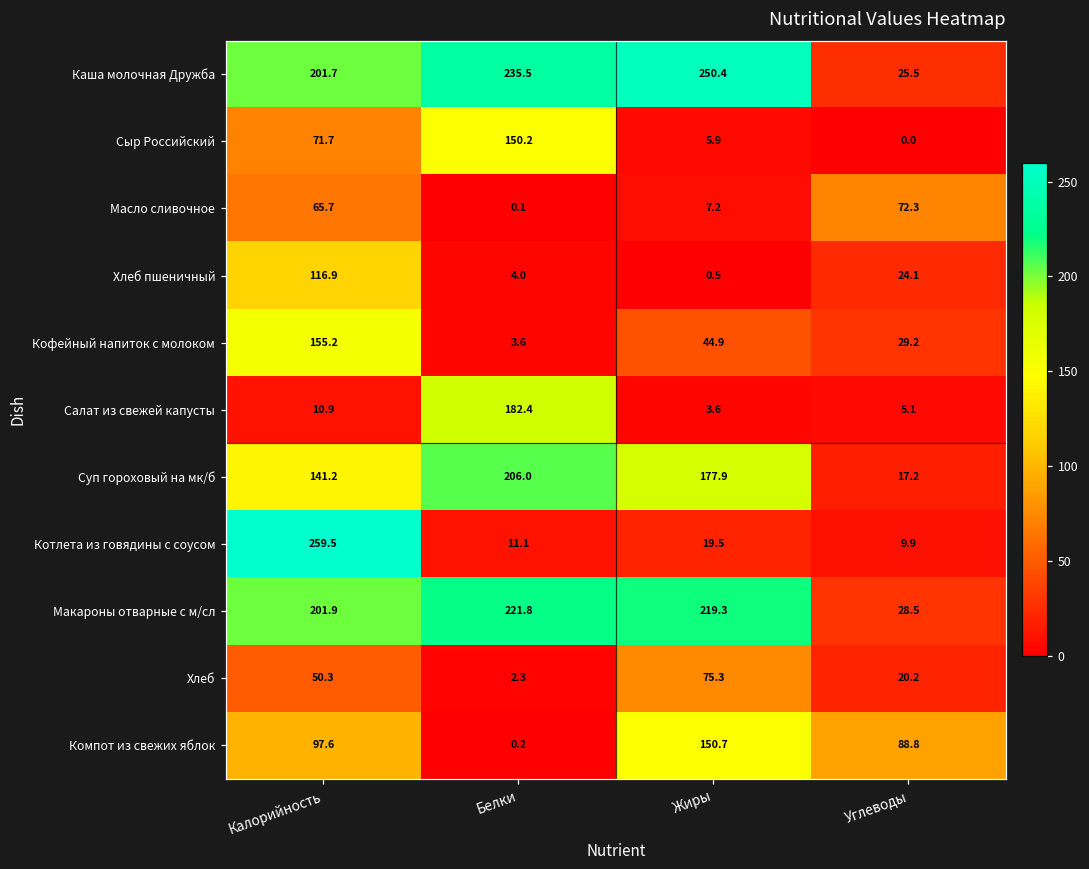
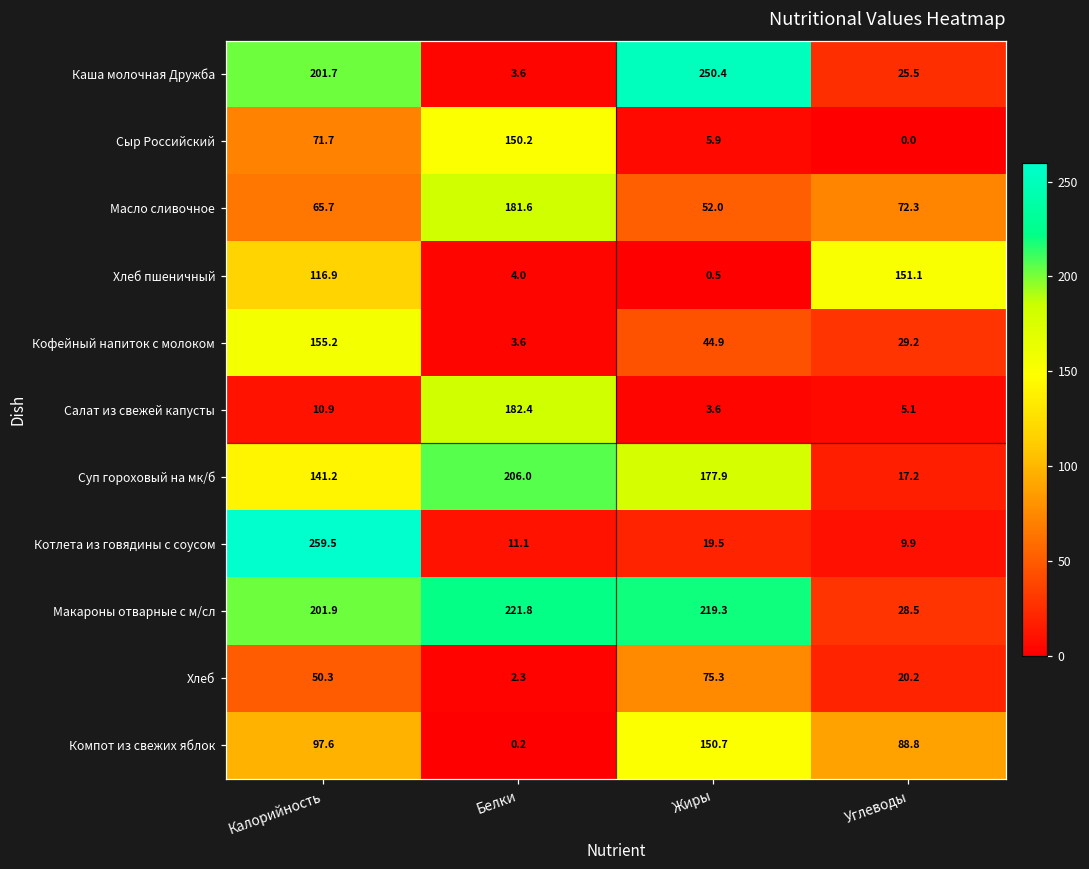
  {
    "Каша молочная Дружба": {
      "Калорийность": 201.7,
-     "Белки": 235.5,
+     "Белки": 3.6,
      "Жиры": 250.4,
      "Углеводы": 25.5
    },
    "Сыр Российский": {
      "Калорийность": 71.7,
      "Белки": 150.2,
      "Жиры": 5.9,
      "Углеводы": 0.0
    },
    "Масло сливочное": {
      "Калорийность": 65.7,
-     "Белки": 0.1,
-     "Жиры": 7.2,
+     "Белки": 181.6,
+     "Жиры": 52.0,
      "Углеводы": 72.3
    },
    "Хлеб пшеничный": {
      "Калорийность": 116.9,
      "Белки": 4.0,
      "Жиры": 0.5,
-     "Углеводы": 24.1
+     "Углеводы": 151.1
    },
    "Кофейный напиток с молоком": {
      "Калорийность": 155.2,
      "Белки": 3.6,
      "Жиры": 44.9,
      "Углеводы": 29.2
    },
    "Салат из свежей капусты": {
      "Калорийность": 10.9,
      "Белки": 182.4,
      "Жиры": 3.6,
      "Углеводы": 5.1
    },
    "Суп гороховый на мк/б": {
      "Калорийность": 141.2,
      "Белки": 206.0,
      "Жиры": 177.9,
      "Углеводы": 17.2
    },
    "Котлета из говядины с соусом": {
      "Калорийность": 259.5,
      "Белки": 11.1,
      "Жиры": 19.5,
      "Углеводы": 9.9
    },
    "Макароны отварные с м/сл": {
      "Калорийность": 201.9,
      "Белки": 221.8,
      "Жиры": 219.3,
      "Углеводы": 28.5
    },
    "Хлеб": {
      "Калорийность": 50.3,
      "Белки": 2.3,
      "Жиры": 75.3,
      "Углеводы": 20.2
    },
    "Компот из свежих яблок": {
      "Калорийность": 97.6,
      "Белки": 0.2,
      "Жиры": 150.7,
      "Углеводы": 88.8
    }
  }
